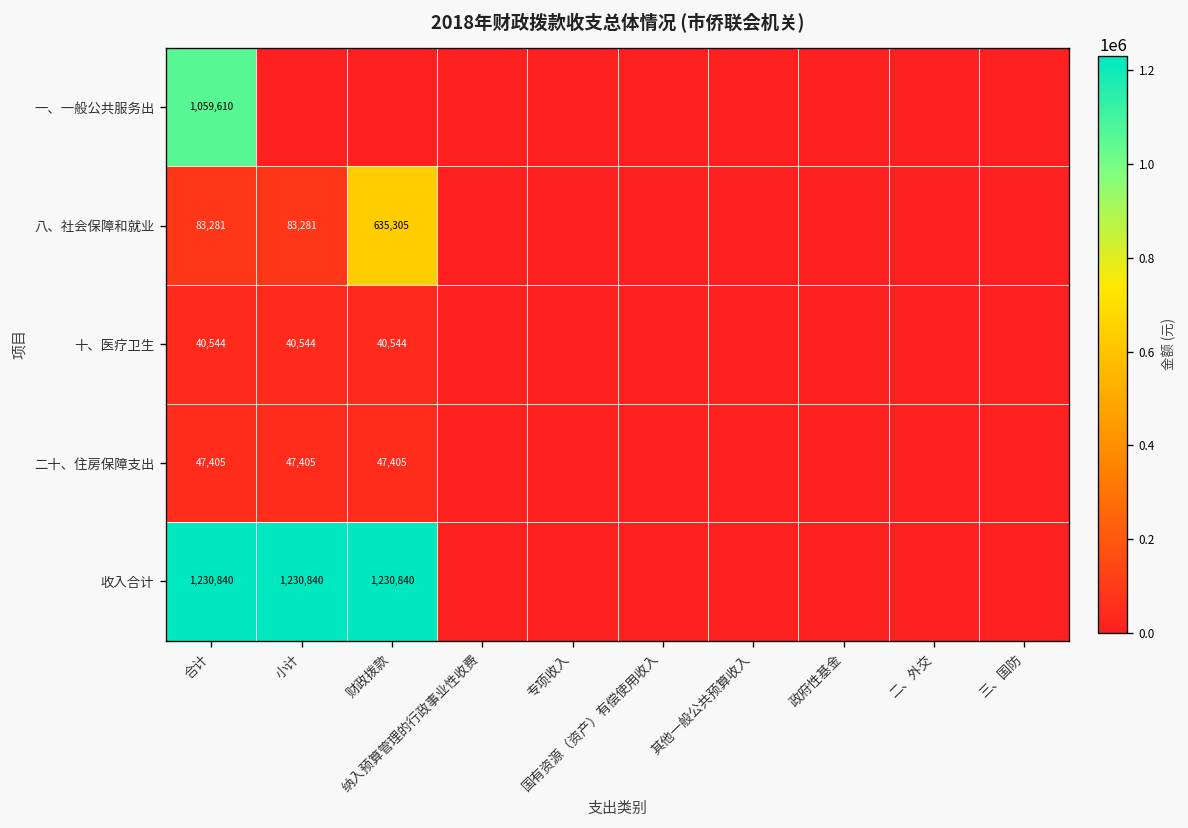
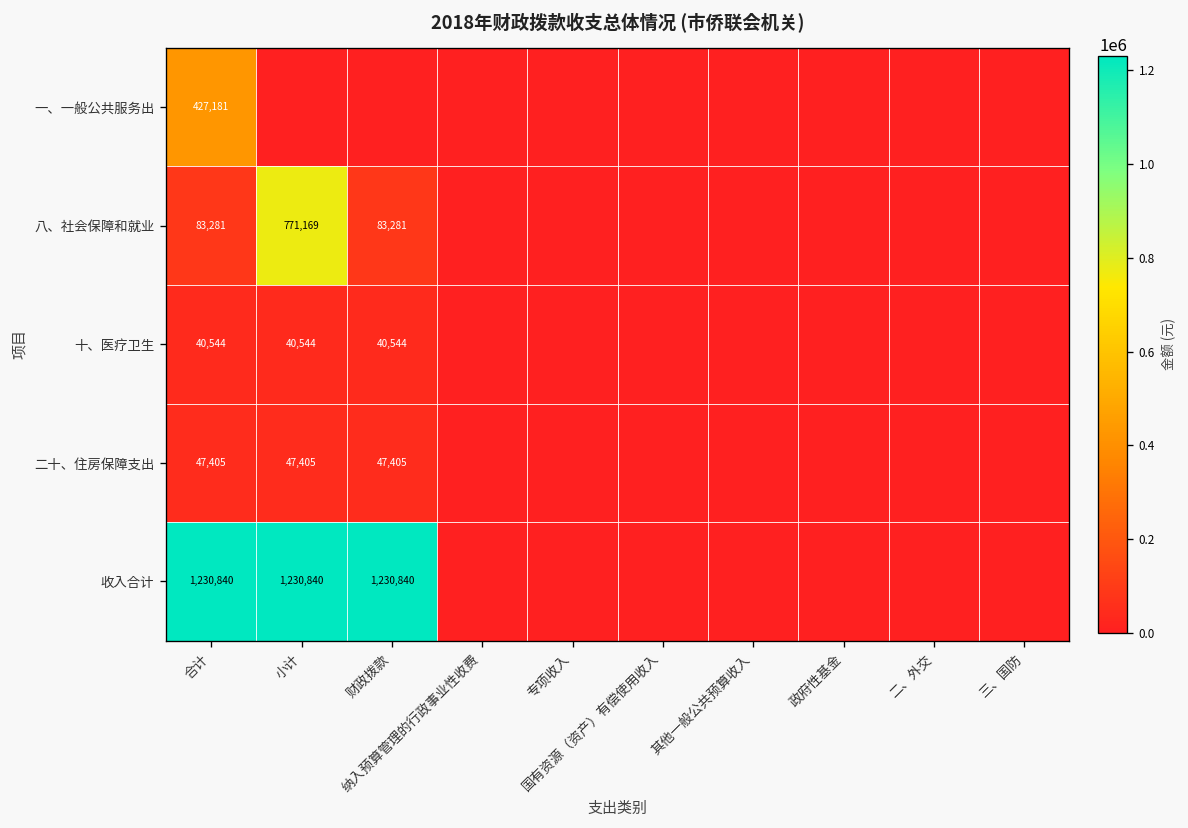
  {
    "一、一般公共服务出": {
-     "合计": "1,059,610"
+     "合计": "427,181"
    },
    "八、社会保障和就业": {
      "合计": "83,281",
-     "小计": "83,281",
-     "财政拨款": "635,305"
+     "小计": "771,169",
+     "财政拨款": "83,281"
    },
    "十、医疗卫生": {
      "合计": "40,544",
      "小计": "40,544",
      "财政拨款": "40,544"
    },
    "二十、住房保障支出": {
      "合计": "47,405",
      "小计": "47,405",
      "财政拨款": "47,405"
    },
    "收入合计": {
      "合计": "1,230,840",
      "小计": "1,230,840",
      "财政拨款": "1,230,840"
    }
  }
